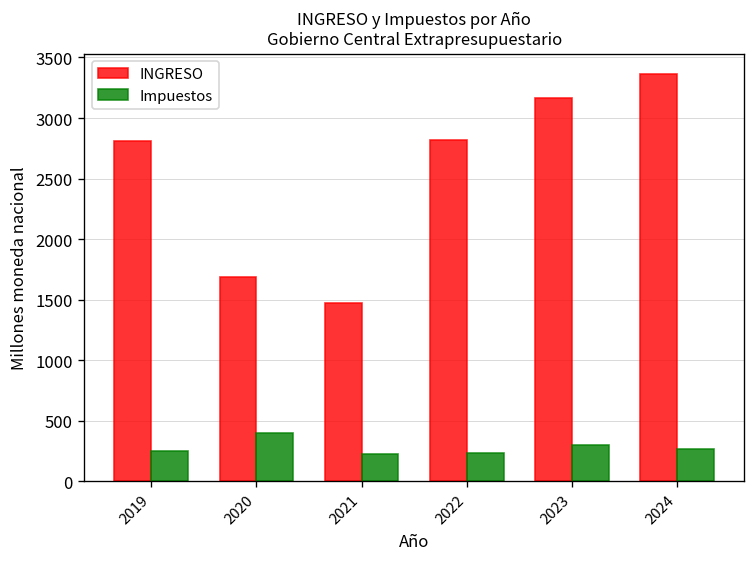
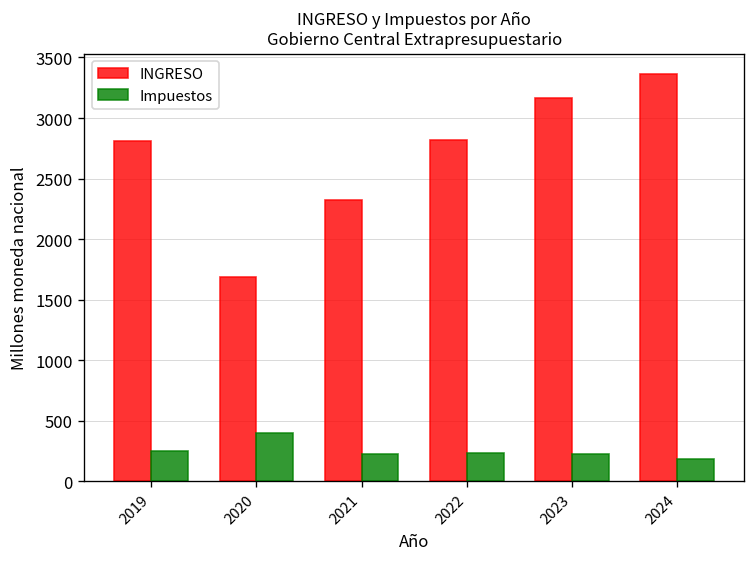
  {
    "INGRESO": {
      "2019": 2810,
      "2020": 1690,
-     "2021": 1470,
+     "2021": 2320,
      "2022": 2820,
      "2023": 3170,
      "2024": 3360
    },
    "Impuestos": {
      "2019": 250,
      "2020": 400,
      "2021": 220,
      "2022": 240,
-     "2023": 300,
-     "2024": 270
+     "2023": 220,
+     "2024": 180
    }
  }
